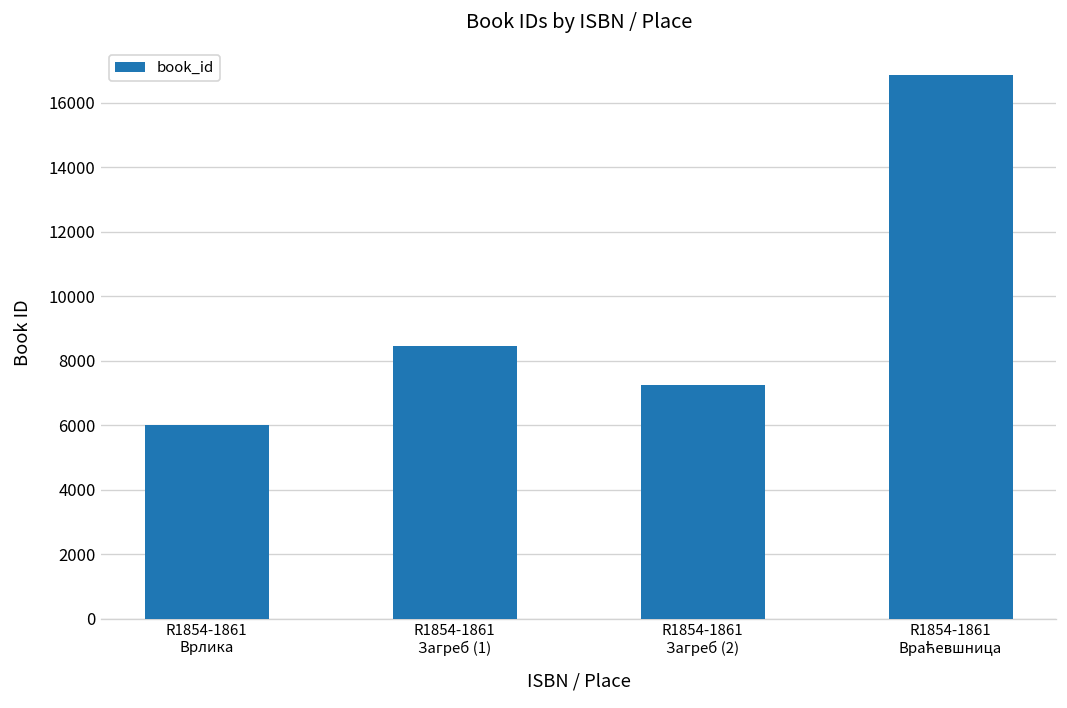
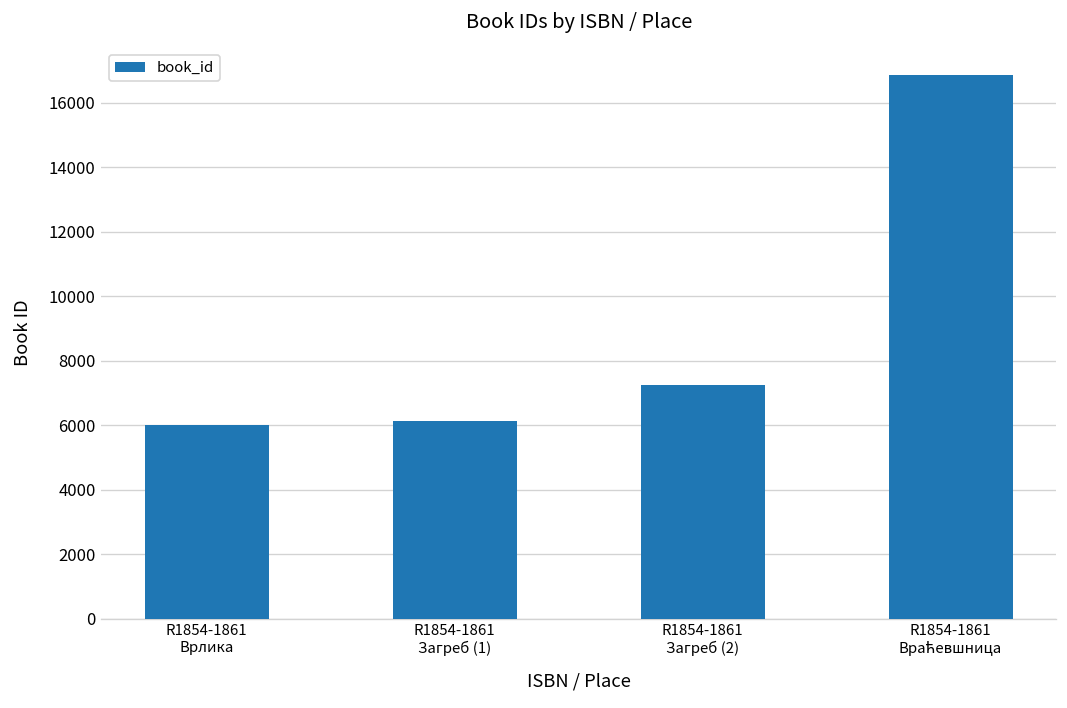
  {
    "R1854-1861 Врлика": 6000,
-   "R1854-1861 Загреб (1)": 8500,
+   "R1854-1861 Загреб (1)": 6100,
    "R1854-1861 Загреб (2)": 7200,
    "R1854-1861 Враћевшница": 16900
  }
